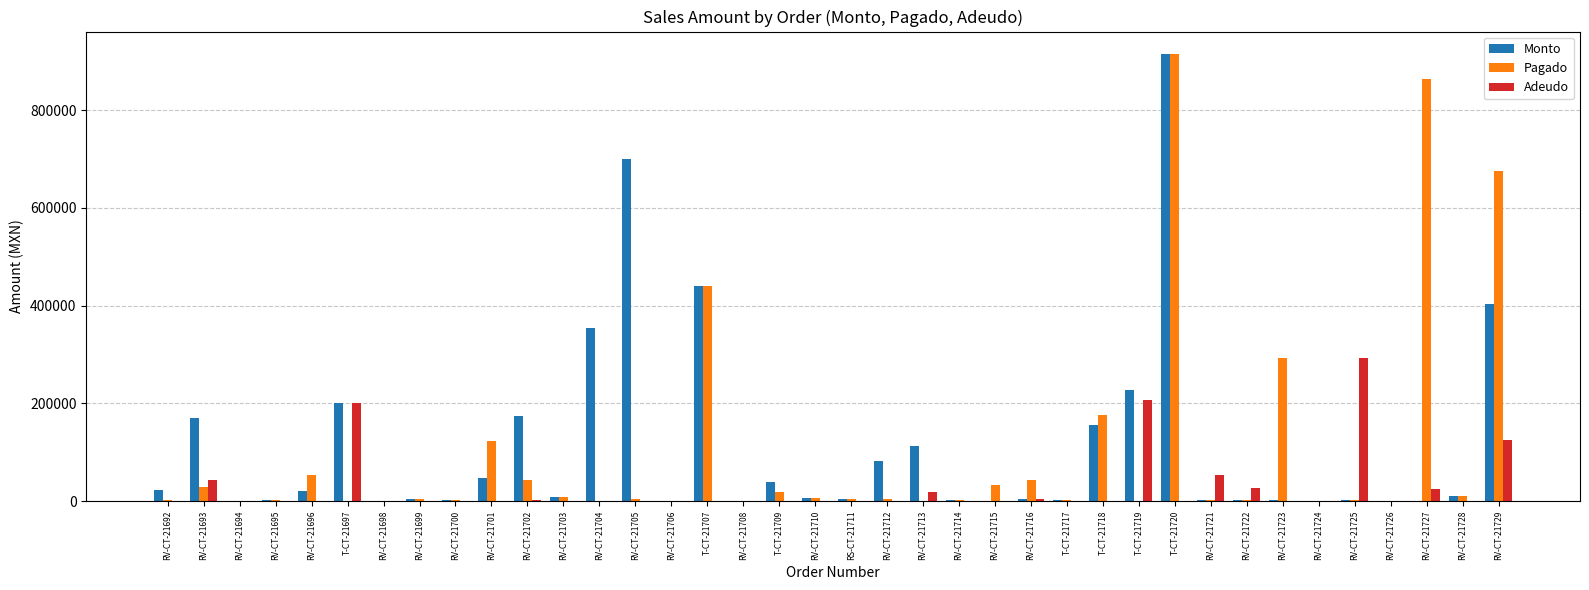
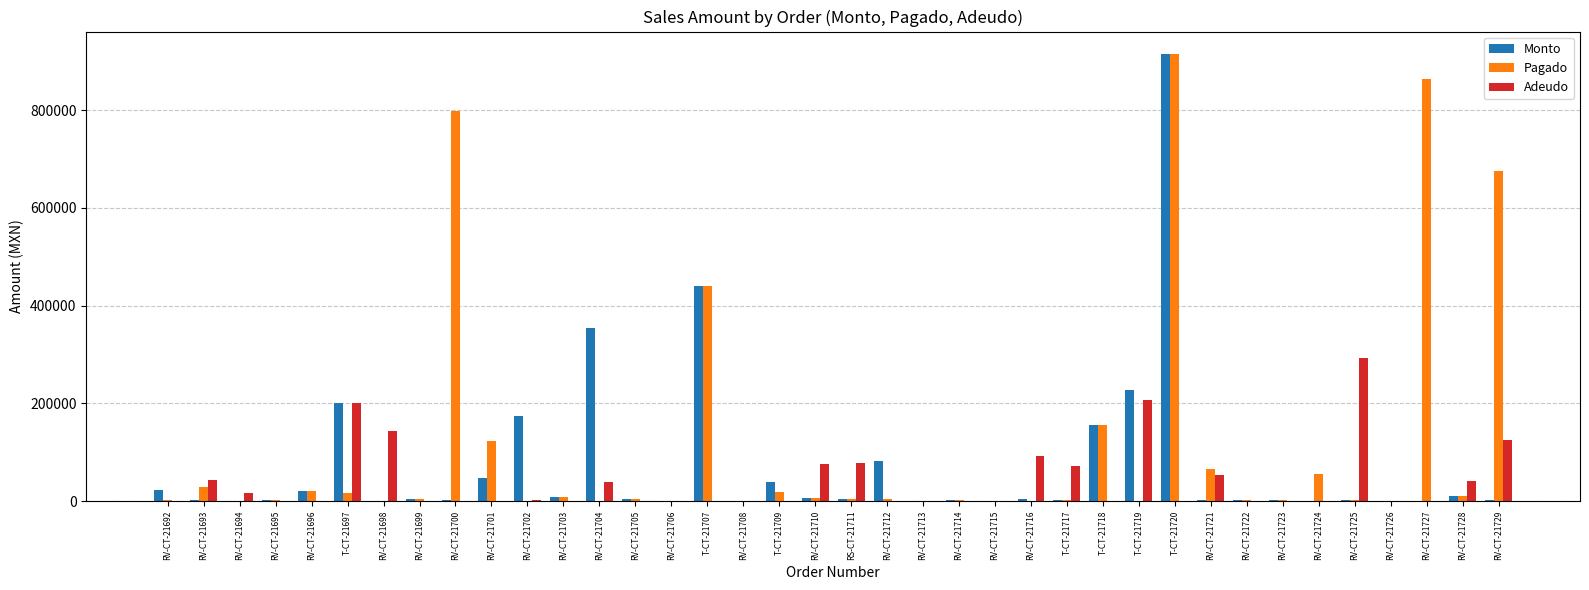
  {
    "Monto": {
      "RV-CT-21692": 20000,
-     "RV-CT-21693": 170000,
+     "RV-CT-21693": 0,
      "RV-CT-21696": 20000,
      "T-CT-21697": 200000,
      "RV-CT-21701": 50000,
      "RV-CT-21702": 170000,
      "RV-CT-21703": 10000,
      "RV-CT-21704": 350000,
-     "RV-CT-21705": 700000,
+     "RV-CT-21705": 0,
      "T-CT-21707": 440000,
      "T-CT-21709": 40000,
      "RV-CT-21710": 10000,
      "RV-CT-21712": 80000,
-     "RV-CT-21713": 110000,
+     "RV-CT-21713": 0,
      "RV-CT-21716": 10000,
      "T-CT-21718": 160000,
      "T-CT-21719": 230000,
      "T-CT-21720": 920000,
      "RV-CT-21728": 10000,
-     "RV-CT-21729": 400000
+     "RV-CT-21729": 0
    },
    "Pagado": {
      "RV-CT-21693": 30000,
-     "RV-CT-21696": 50000,
-     "T-CT-21697": 0,
-     "RV-CT-21700": 0,
+     "RV-CT-21696": 20000,
+     "T-CT-21697": 20000,
+     "RV-CT-21700": 800000,
      "RV-CT-21701": 120000,
-     "RV-CT-21702": 40000,
+     "RV-CT-21702": 0,
      "RV-CT-21703": 10000,
      "T-CT-21707": 440000,
      "T-CT-21709": 20000,
      "RV-CT-21710": 10000,
-     "RV-CT-21715": 30000,
-     "RV-CT-21716": 40000,
-     "T-CT-21718": 180000,
+     "RV-CT-21715": 0,
+     "RV-CT-21716": 0,
+     "T-CT-21718": 160000,
      "T-CT-21719": 0,
      "T-CT-21720": 920000,
-     "RV-CT-21721": 0,
-     "RV-CT-21723": 290000,
-     "RV-CT-21724": 0,
+     "RV-CT-21721": 70000,
+     "RV-CT-21723": 0,
+     "RV-CT-21724": 60000,
      "RV-CT-21727": 860000,
      "RV-CT-21728": 10000,
      "RV-CT-21729": 680000
    },
    "Adeudo": {
      "RV-CT-21692": 0,
      "RV-CT-21693": 40000,
-     "RV-CT-21694": 0,
+     "RV-CT-21694": 20000,
      "RV-CT-21695": 0,
      "RV-CT-21696": 0,
      "T-CT-21697": 200000,
-     "RV-CT-21698": 0,
+     "RV-CT-21698": 140000,
      "RV-CT-21699": 0,
      "RV-CT-21700": 0,
      "RV-CT-21701": 0,
      "RV-CT-21703": 0,
-     "RV-CT-21704": 0,
+     "RV-CT-21704": 40000,
      "RV-CT-21705": 0,
      "RV-CT-21706": 0,
      "T-CT-21707": 0,
      "RV-CT-21708": 0,
      "T-CT-21709": 0,
-     "RV-CT-21710": 0,
-     "RS-CT-21711": 0,
+     "RV-CT-21710": 80000,
+     "RS-CT-21711": 80000,
      "RV-CT-21712": 0,
-     "RV-CT-21713": 20000,
+     "RV-CT-21713": 0,
      "RV-CT-21714": 0,
      "RV-CT-21715": 0,
-     "RV-CT-21716": 10000,
-     "T-CT-21717": 0,
+     "RV-CT-21716": 90000,
+     "T-CT-21717": 70000,
      "T-CT-21718": 0,
      "T-CT-21719": 210000,
      "T-CT-21720": 0,
      "RV-CT-21721": 50000,
-     "RV-CT-21722": 30000,
+     "RV-CT-21722": 0,
      "RV-CT-21723": 0,
      "RV-CT-21724": 0,
      "RV-CT-21725": 290000,
      "RV-CT-21726": 0,
-     "RV-CT-21727": 20000,
-     "RV-CT-21728": 0,
+     "RV-CT-21727": 0,
+     "RV-CT-21728": 40000,
      "RV-CT-21729": 130000
    }
  }
